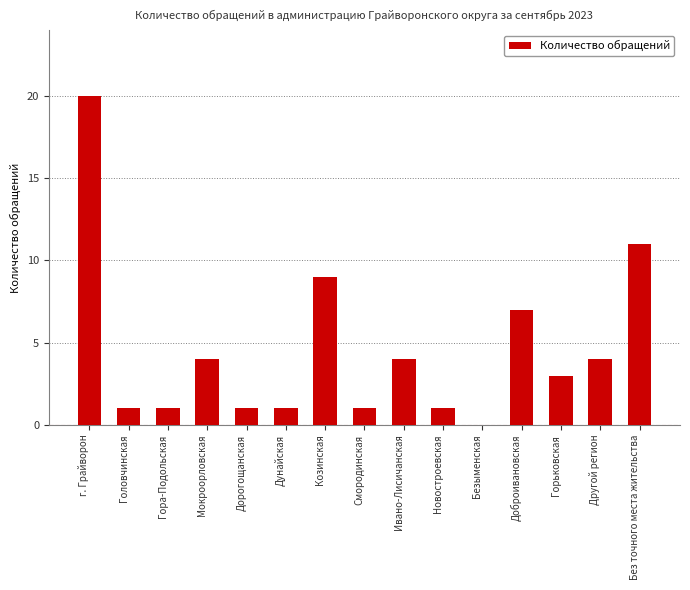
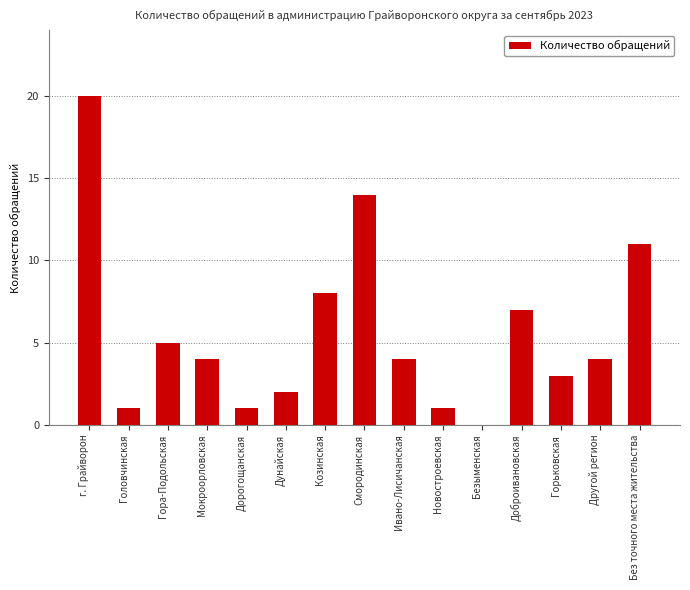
  {
    "г. Грайворон": 20,
    "Головчинская": 1,
-   "Гора-Подольская": 1,
+   "Гора-Подольская": 5,
    "Мокроорловская": 4,
    "Дорогощанская": 1,
-   "Дунайская": 1,
-   "Козинская": 9,
-   "Смородинская": 1,
+   "Дунайская": 2,
+   "Козинская": 8,
+   "Смородинская": 14,
    "Ивано-Лисичанская": 4,
    "Новостроевская": 1,
    "Безыменская": 0,
    "Доброивановская": 7,
    "Горьковская": 3,
    "Другой регион": 4,
    "Без точного места жительства": 11
  }
